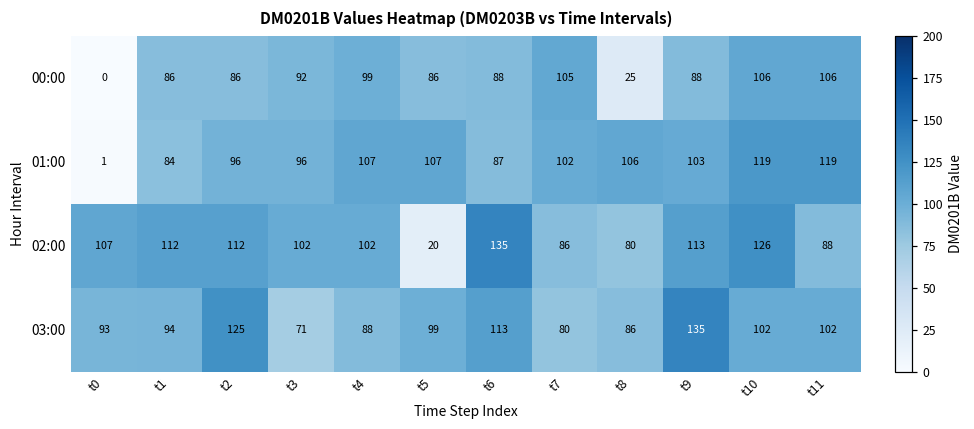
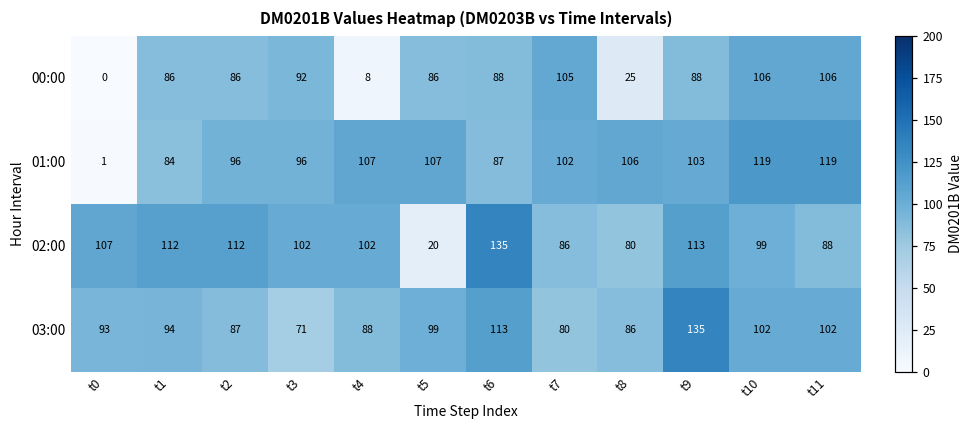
  {
    "00:00": {
      "t0": 0,
      "t1": 86,
      "t2": 86,
      "t3": 92,
-     "t4": 99,
+     "t4": 8,
      "t5": 86,
      "t6": 88,
      "t7": 105,
      "t8": 25,
      "t9": 88,
      "t10": 106,
      "t11": 106
    },
    "01:00": {
      "t0": 1,
      "t1": 84,
      "t2": 96,
      "t3": 96,
      "t4": 107,
      "t5": 107,
      "t6": 87,
      "t7": 102,
      "t8": 106,
      "t9": 103,
      "t10": 119,
      "t11": 119
    },
    "02:00": {
      "t0": 107,
      "t1": 112,
      "t2": 112,
      "t3": 102,
      "t4": 102,
      "t5": 20,
      "t6": 135,
      "t7": 86,
      "t8": 80,
      "t9": 113,
-     "t10": 126,
+     "t10": 99,
      "t11": 88
    },
    "03:00": {
      "t0": 93,
      "t1": 94,
-     "t2": 125,
+     "t2": 87,
      "t3": 71,
      "t4": 88,
      "t5": 99,
      "t6": 113,
      "t7": 80,
      "t8": 86,
      "t9": 135,
      "t10": 102,
      "t11": 102
    }
  }
